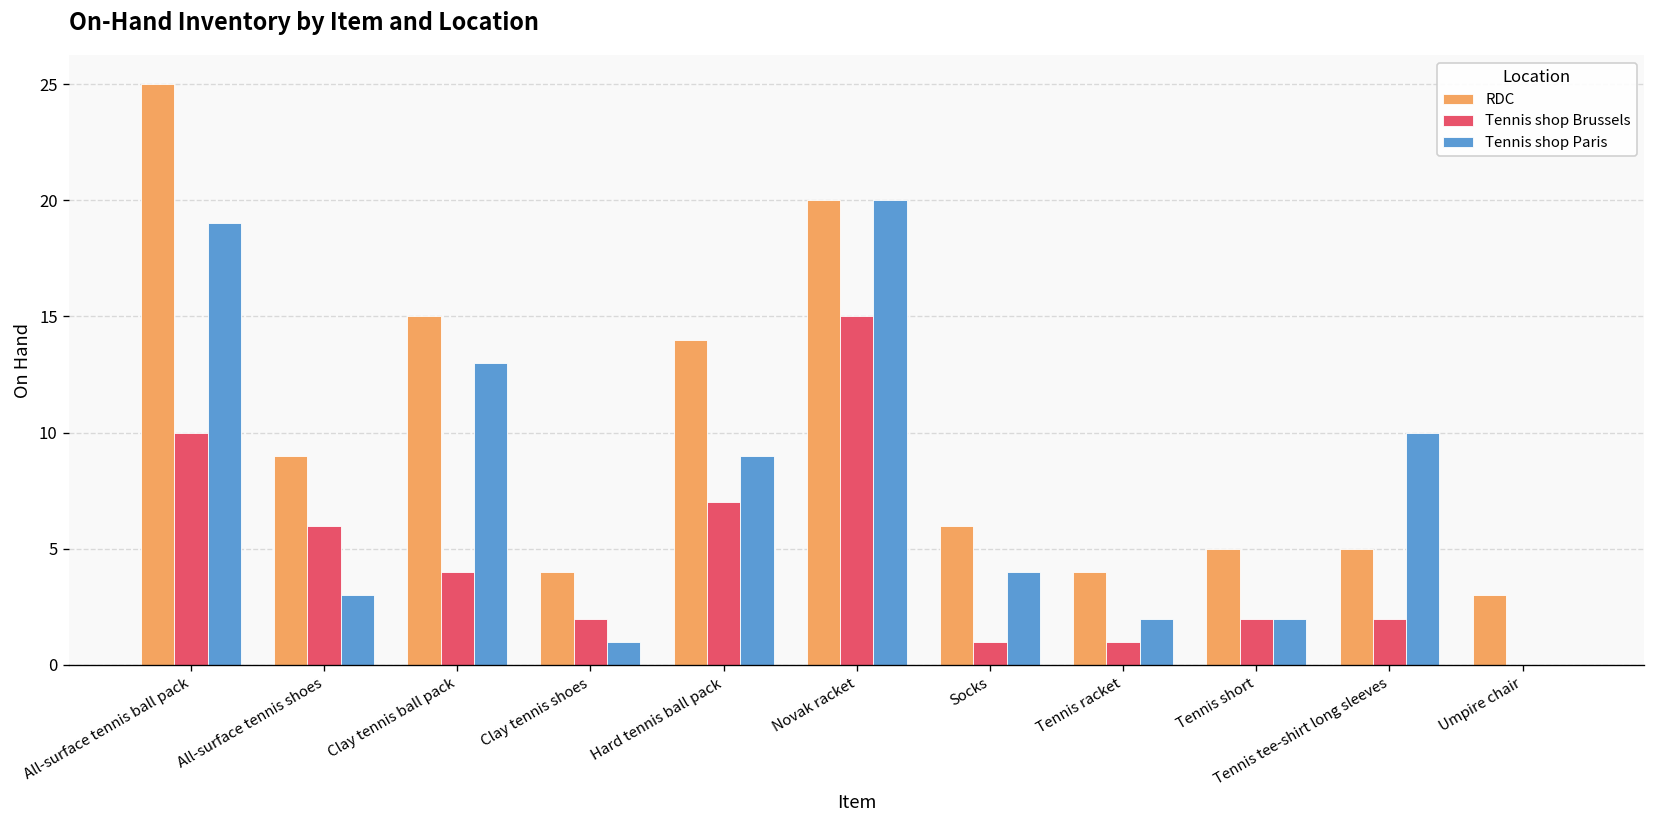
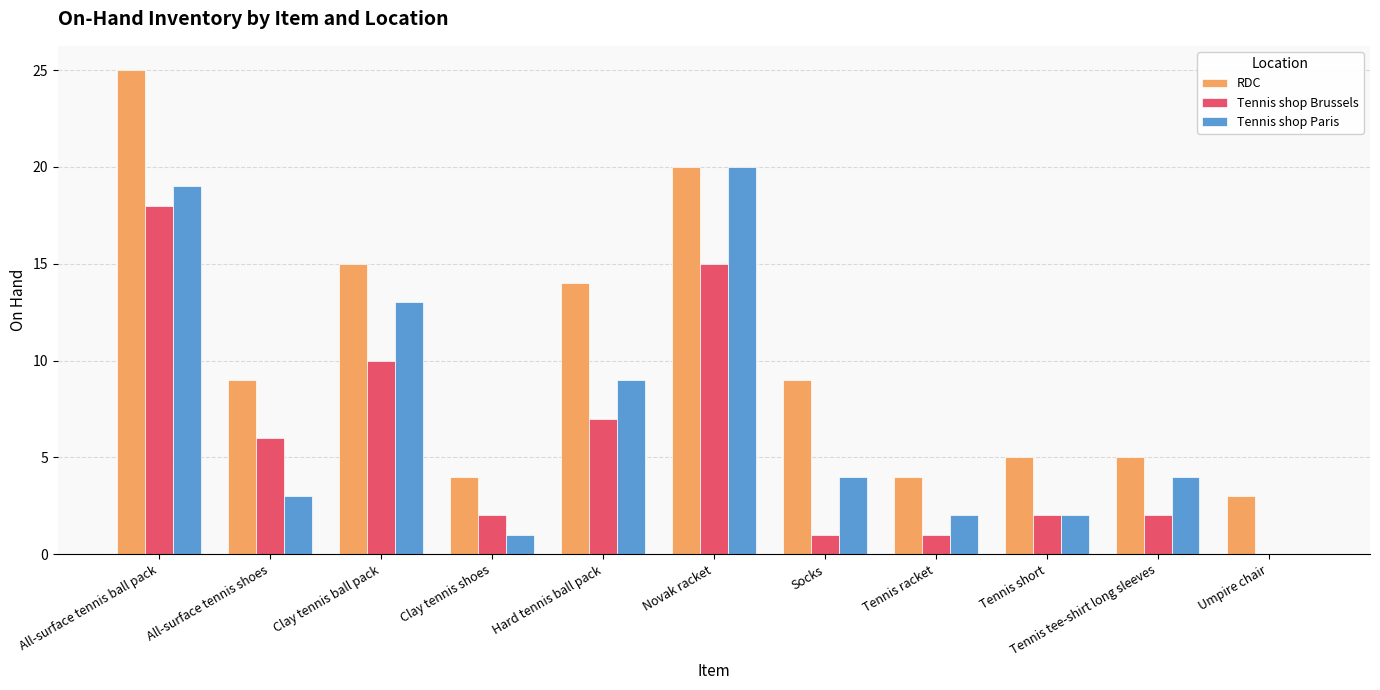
  {
    "RDC": {
      "All-surface tennis ball pack": 25,
      "All-surface tennis shoes": 9,
      "Clay tennis ball pack": 15,
      "Clay tennis shoes": 4,
      "Hard tennis ball pack": 14,
      "Novak racket": 20,
-     "Socks": 6,
+     "Socks": 9,
      "Tennis racket": 4,
      "Tennis short": 5,
      "Tennis tee-shirt long sleeves": 5,
      "Umpire chair": 3
    },
    "Tennis shop Brussels": {
-     "All-surface tennis ball pack": 10,
+     "All-surface tennis ball pack": 18,
      "All-surface tennis shoes": 6,
-     "Clay tennis ball pack": 4,
+     "Clay tennis ball pack": 10,
      "Clay tennis shoes": 2,
      "Hard tennis ball pack": 7,
      "Novak racket": 15,
      "Socks": 1,
      "Tennis racket": 1,
      "Tennis short": 2,
      "Tennis tee-shirt long sleeves": 2,
      "Umpire chair": 0
    },
    "Tennis shop Paris": {
      "All-surface tennis ball pack": 19,
      "All-surface tennis shoes": 3,
      "Clay tennis ball pack": 13,
      "Clay tennis shoes": 1,
      "Hard tennis ball pack": 9,
      "Novak racket": 20,
      "Socks": 4,
      "Tennis racket": 2,
      "Tennis short": 2,
-     "Tennis tee-shirt long sleeves": 10,
+     "Tennis tee-shirt long sleeves": 4,
      "Umpire chair": 0
    }
  }
